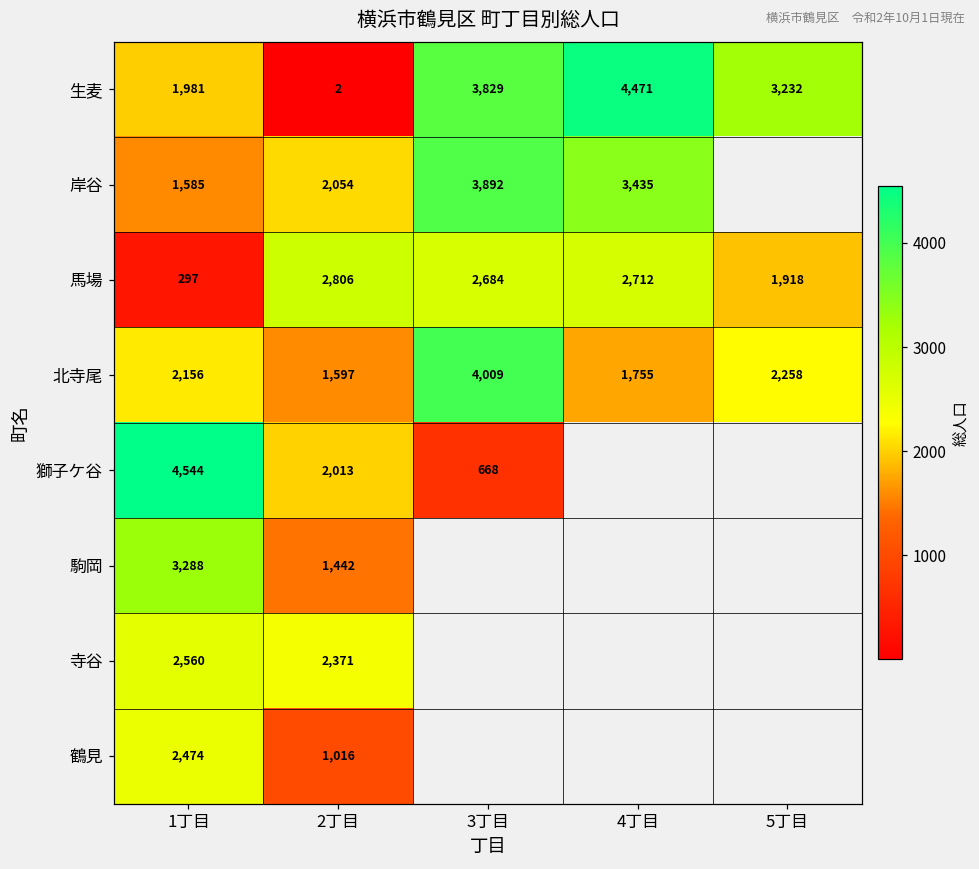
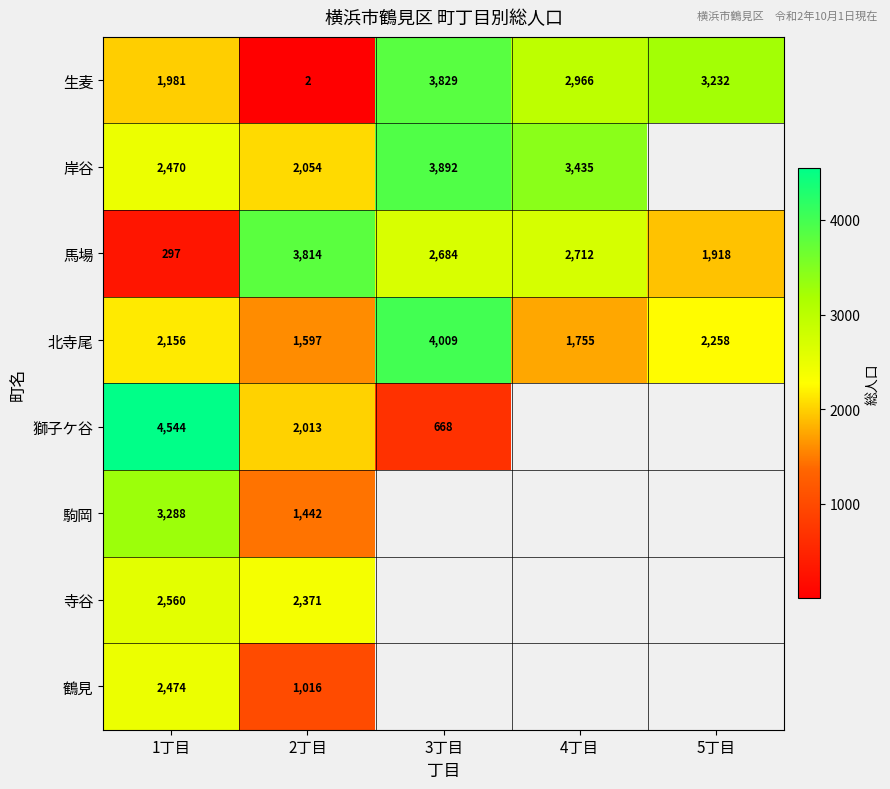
  {
    "生麦": {
      "1丁目": "1,981",
      "2丁目": "2",
      "3丁目": "3,829",
-     "4丁目": "4,471",
+     "4丁目": "2,966",
      "5丁目": "3,232"
    },
    "岸谷": {
-     "1丁目": "1,585",
+     "1丁目": "2,470",
      "2丁目": "2,054",
      "3丁目": "3,892",
      "4丁目": "3,435"
    },
    "馬場": {
      "1丁目": "297",
-     "2丁目": "2,806",
+     "2丁目": "3,814",
      "3丁目": "2,684",
      "4丁目": "2,712",
      "5丁目": "1,918"
    },
    "北寺尾": {
      "1丁目": "2,156",
      "2丁目": "1,597",
      "3丁目": "4,009",
      "4丁目": "1,755",
      "5丁目": "2,258"
    },
    "獅子ケ谷": {
      "1丁目": "4,544",
      "2丁目": "2,013",
      "3丁目": "668"
    },
    "駒岡": {
      "1丁目": "3,288",
      "2丁目": "1,442"
    },
    "寺谷": {
      "1丁目": "2,560",
      "2丁目": "2,371"
    },
    "鶴見": {
      "1丁目": "2,474",
      "2丁目": "1,016"
    }
  }
